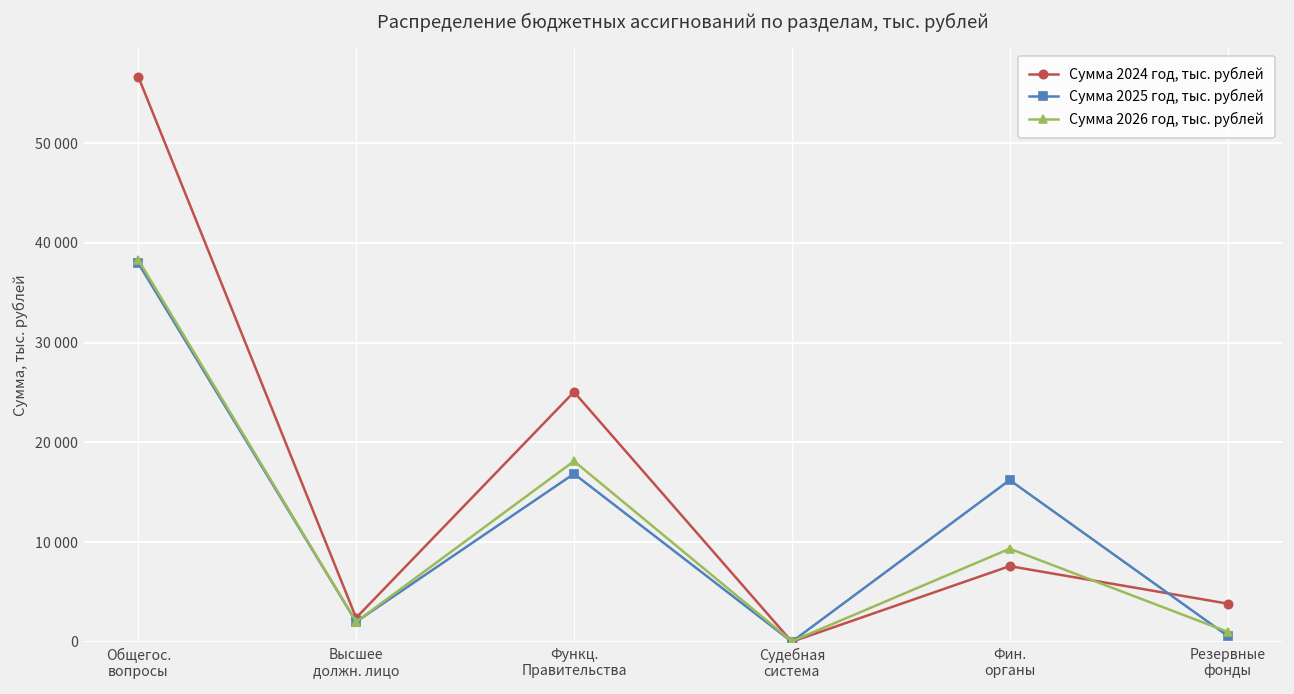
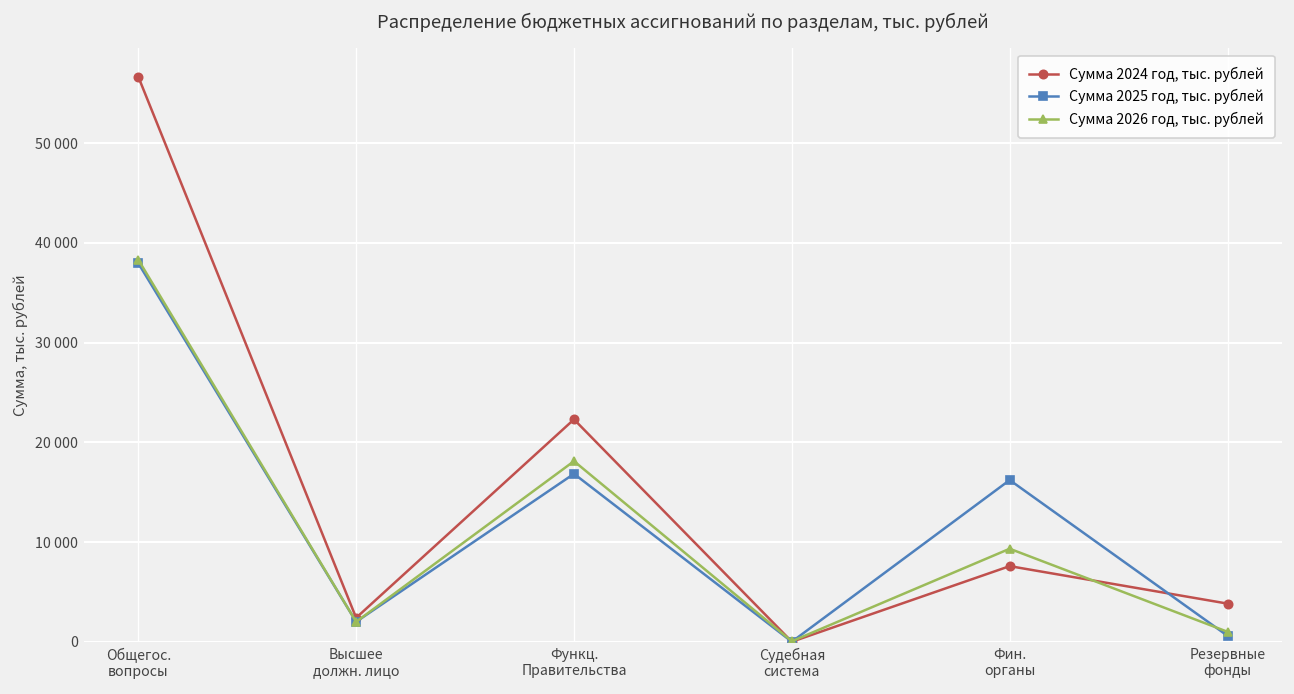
  {
    "Сумма 2024 год, тыс. рублей": {
      "Общегос. вопросы": 57000,
      "Высшее должн. лицо": 2000,
-     "Функц. Правительства": 25000,
+     "Функц. Правительства": 22000,
      "Фин. органы": 8000,
      "Резервные фонды": 4000
    },
    "Сумма 2025 год, тыс. рублей": {
      "Общегос. вопросы": 38000,
      "Функц. Правительства": 17000,
      "Фин. органы": 16000,
      "Резервные фонды": 1000
    },
    "Сумма 2026 год, тыс. рублей": {
      "Общегос. вопросы": 38000,
      "Функц. Правительства": 18000,
      "Фин. органы": 9000,
      "Резервные фонды": 1000
    }
  }
